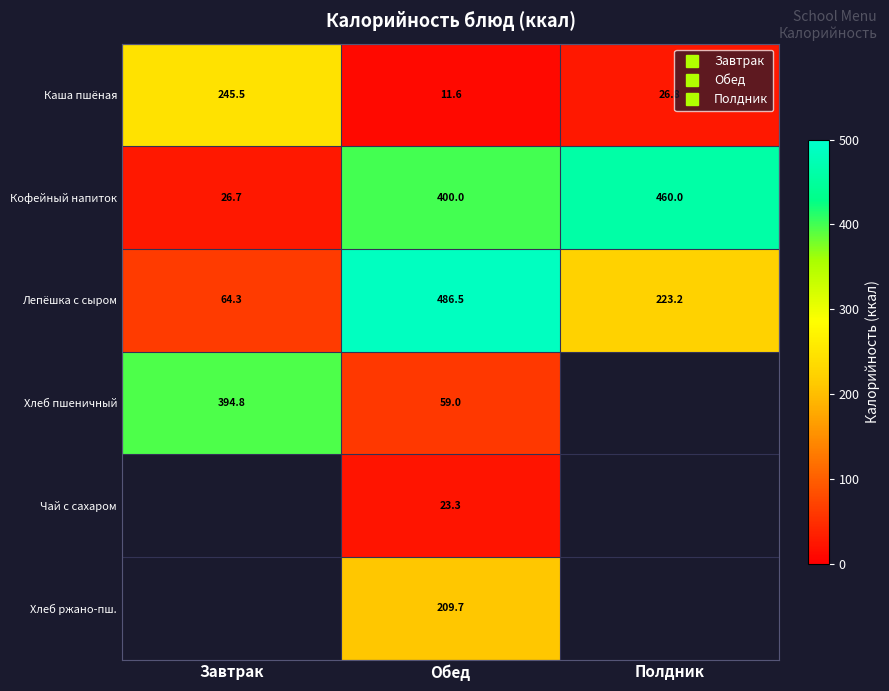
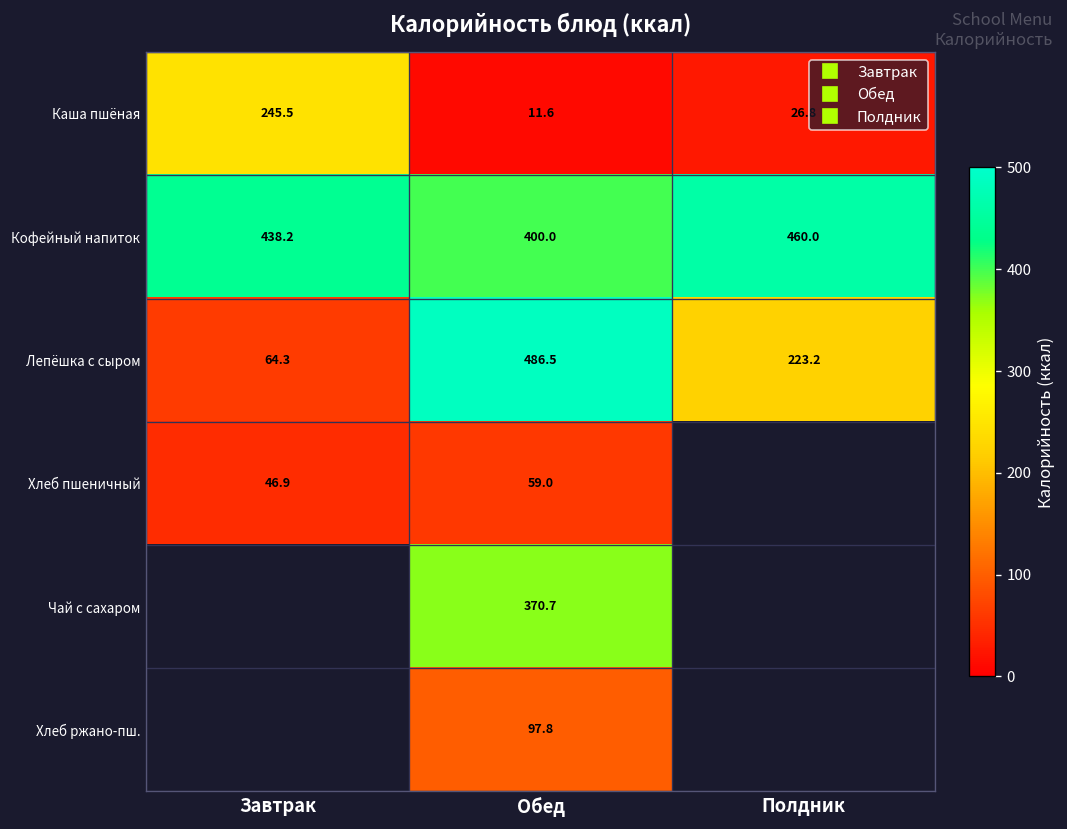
  {
    "Каша пшёная": {
      "Завтрак": 245.5,
      "Обед": 11.6
    },
    "Кофейный напиток": {
-     "Завтрак": 26.7,
+     "Завтрак": 438.2,
      "Обед": 400.0,
      "Полдник": 460.0
    },
    "Лепёшка с сыром": {
      "Завтрак": 64.3,
      "Обед": 486.5,
      "Полдник": 223.2
    },
    "Хлеб пшеничный": {
-     "Завтрак": 394.8,
+     "Завтрак": 46.9,
      "Обед": 59.0
    },
    "Чай с сахаром": {
-     "Обед": 23.3
+     "Обед": 370.7
    },
    "Хлеб ржано-пш.": {
-     "Обед": 209.7
+     "Обед": 97.8
    }
  }
